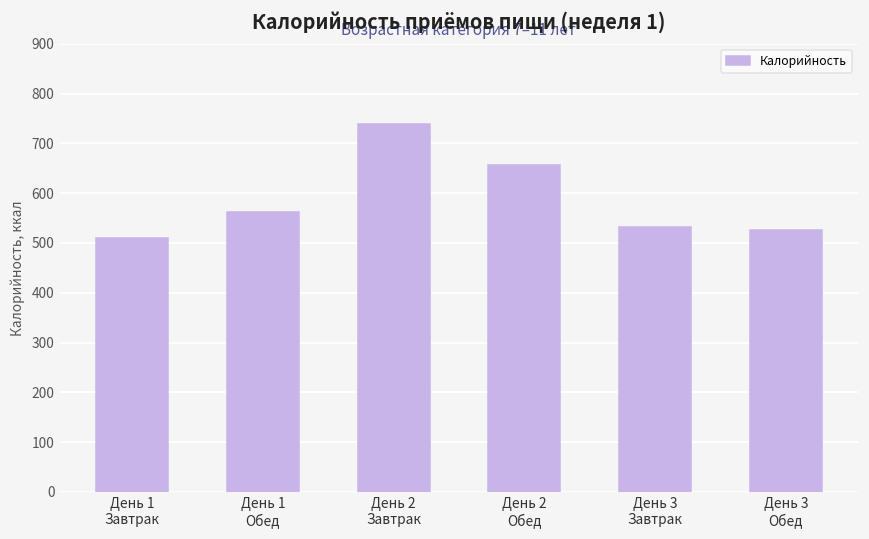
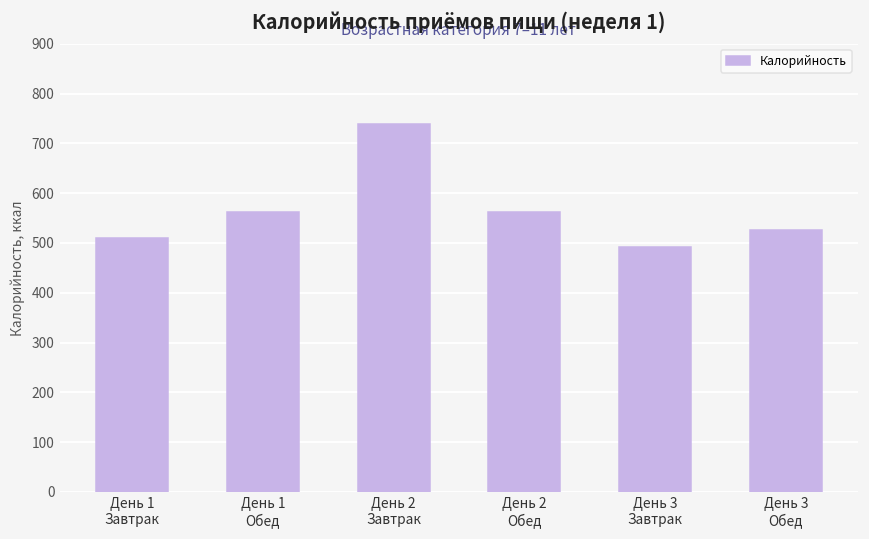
  {
    "День 1 Завтрак": 510,
    "День 1 Обед": 560,
    "День 2 Завтрак": 740,
-   "День 2 Обед": 660,
-   "День 3 Завтрак": 530,
+   "День 2 Обед": 560,
+   "День 3 Завтрак": 490,
    "День 3 Обед": 530
  }
